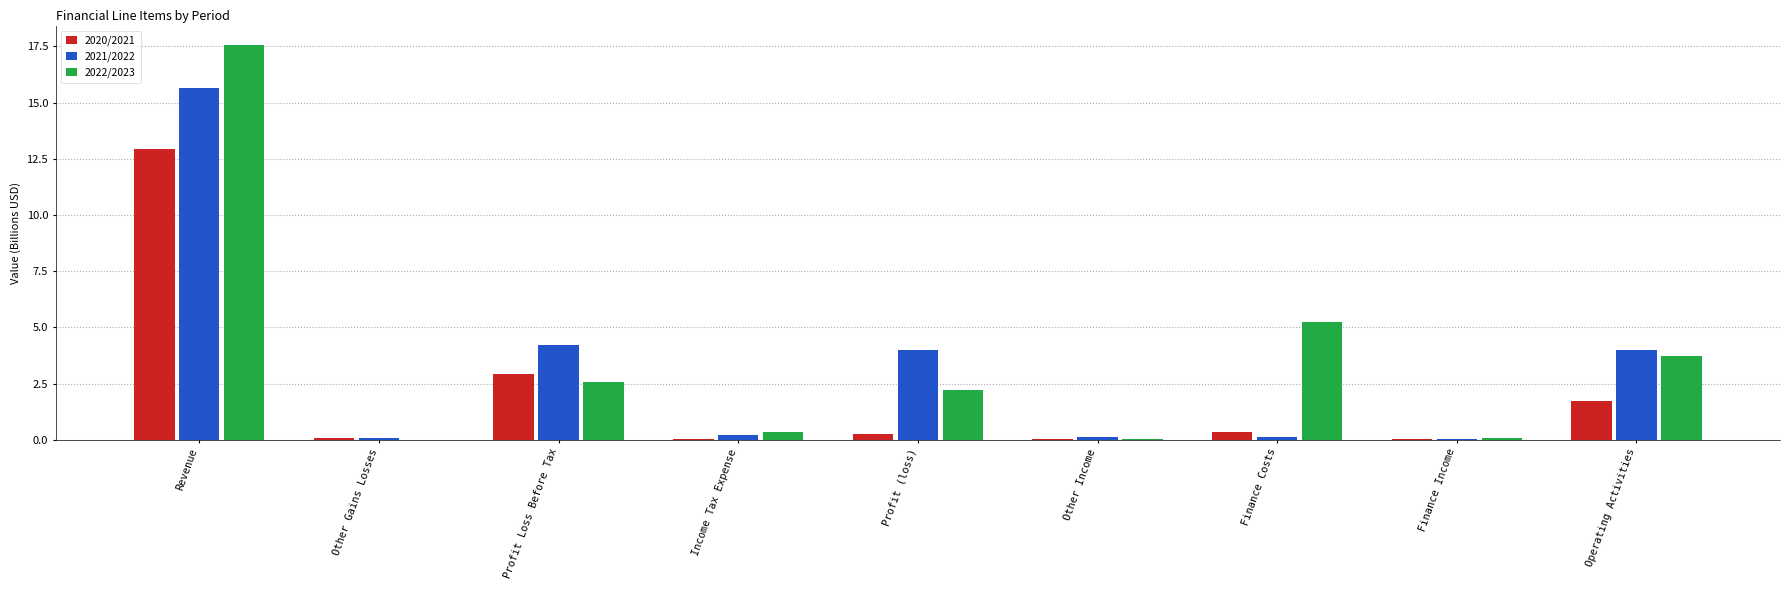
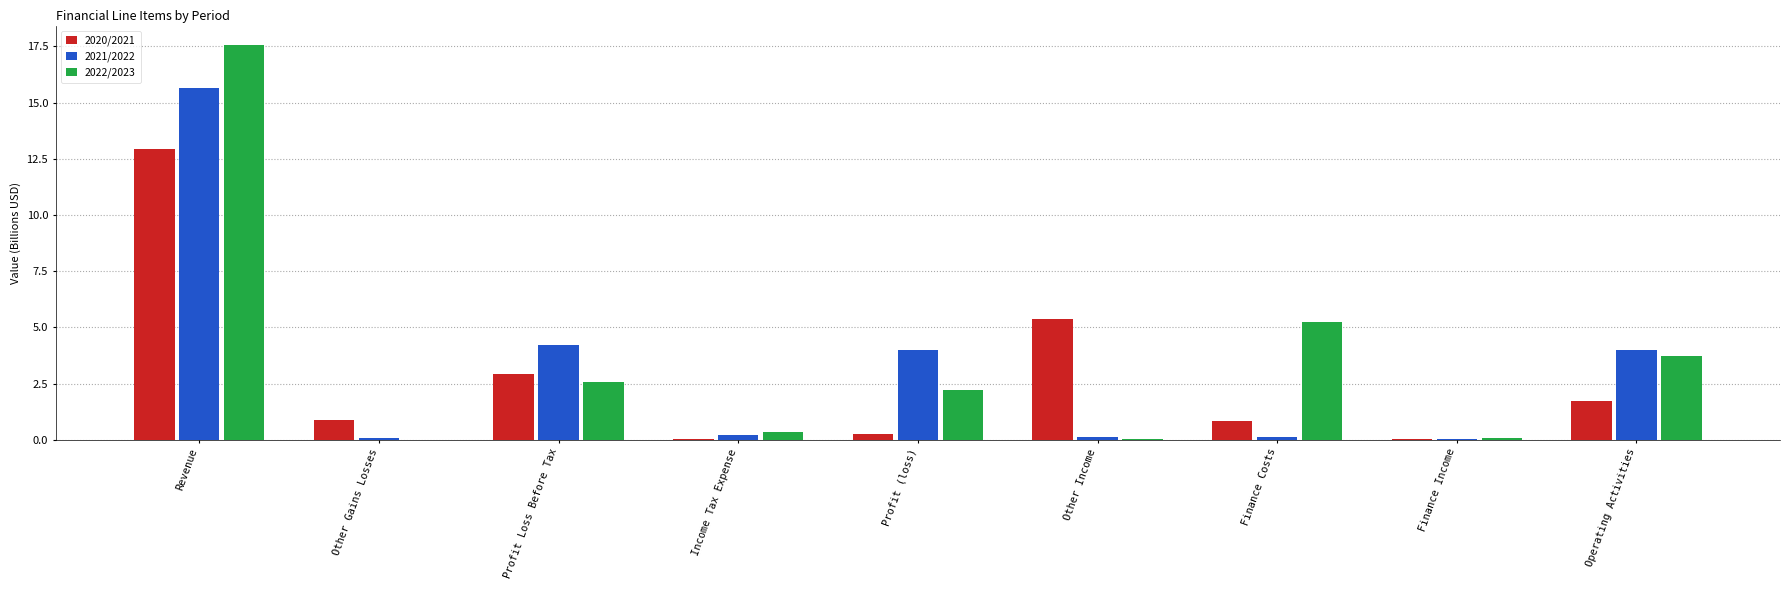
  {
    "2020/2021": {
      "Revenue": 12.9,
-     "Other Gains Losses": 0.1,
+     "Other Gains Losses": 0.9,
      "Profit Loss Before Tax": 2.9,
      "Profit (loss)": 0.3,
-     "Other Income": 0.0,
-     "Finance Costs": 0.3,
+     "Other Income": 5.4,
+     "Finance Costs": 0.8,
      "Operating Activities": 1.7
    },
    "2021/2022": {
      "Revenue": 15.6,
      "Profit Loss Before Tax": 4.2,
      "Income Tax Expense": 0.2,
      "Profit (loss)": 4.0,
      "Finance Costs": 0.1,
      "Operating Activities": 4.0
    },
    "2022/2023": {
      "Revenue": 17.6,
      "Profit Loss Before Tax": 2.6,
      "Income Tax Expense": 0.4,
      "Profit (loss)": 2.2,
      "Finance Costs": 5.2,
      "Operating Activities": 3.7
    }
  }
